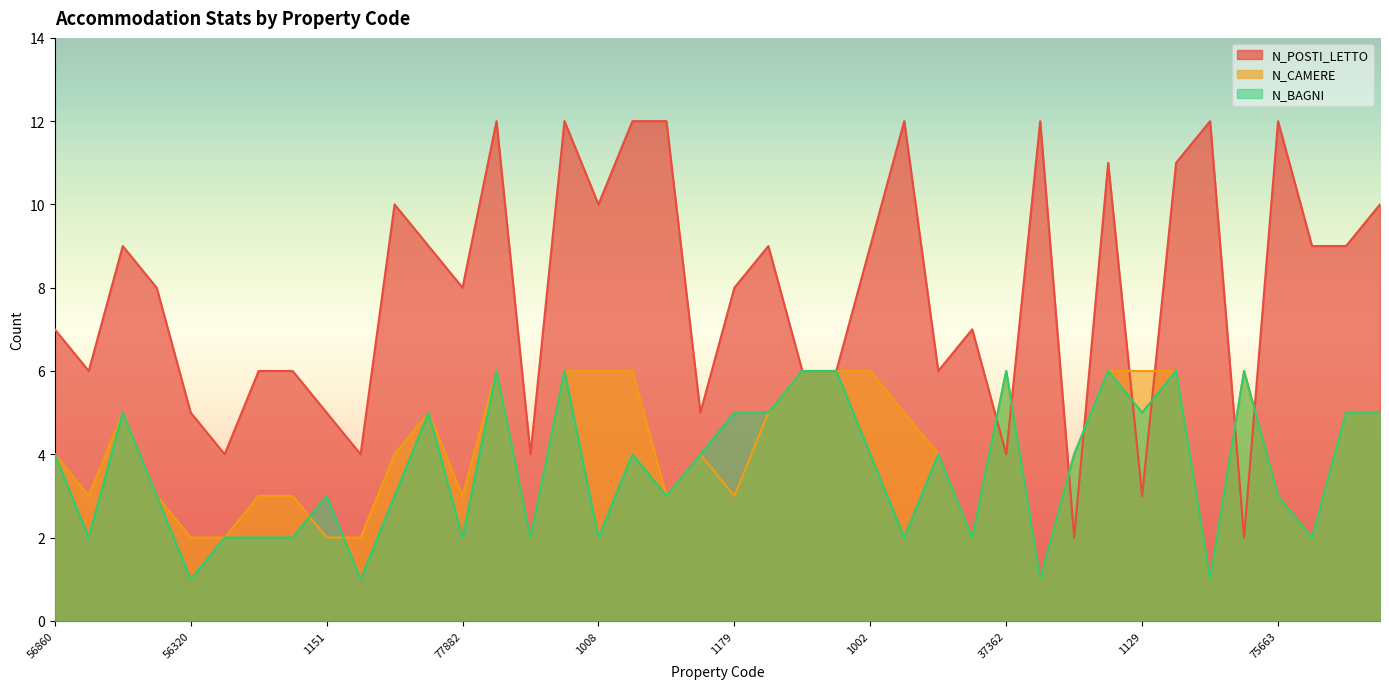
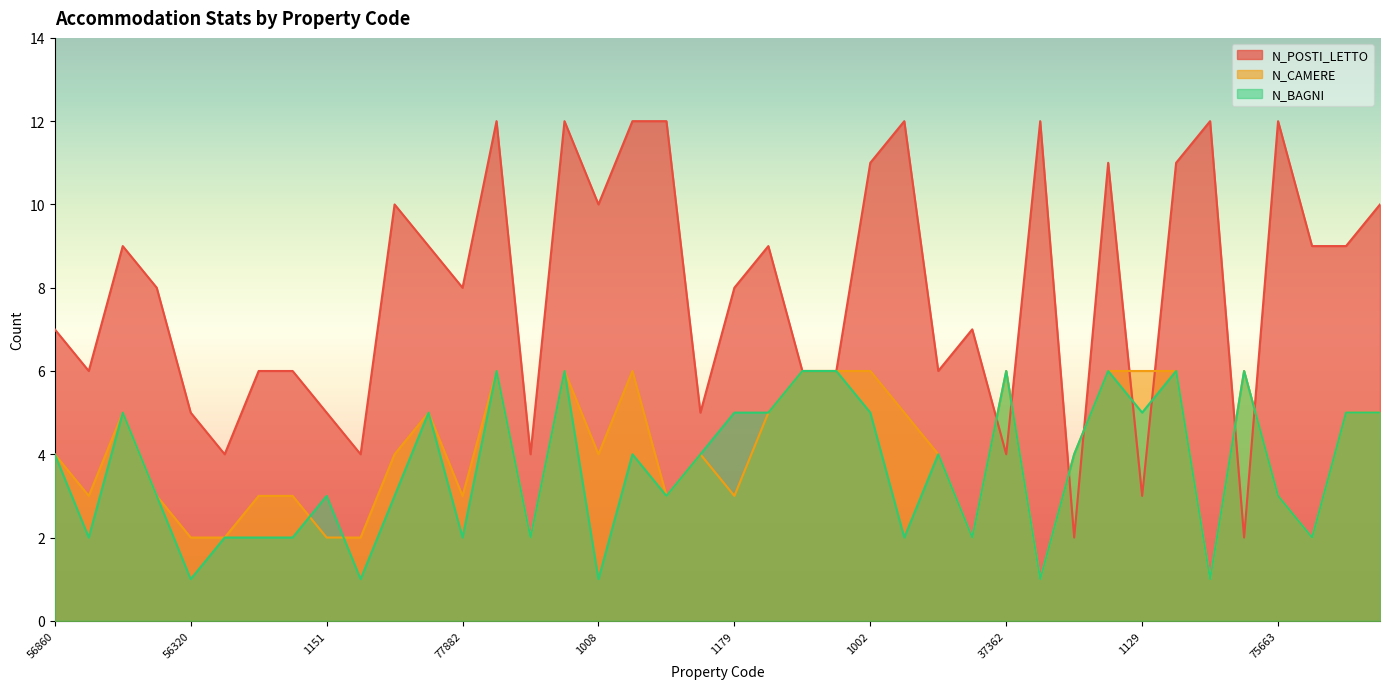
  {
    "N_POSTI_LETTO": {
      "56860": 7,
      "56320": 5,
      "1151": 5,
      "77882": 8,
      "1008": 10,
      "1179": 8,
-     "1002": 9,
+     "1002": 11,
      "37362": 4,
      "1129": 3,
      "75663": 12
    },
    "N_CAMERE": {
      "56320": 2,
      "1151": 2,
      "77882": 3,
-     "1008": 6,
+     "1008": 4,
      "1179": 3,
      "1002": 6,
      "1129": 6
    },
    "N_BAGNI": {
      "56320": 1,
      "1151": 3,
      "77882": 2,
-     "1008": 2,
+     "1008": 1,
      "1179": 5,
-     "1002": 4,
+     "1002": 5,
      "1129": 5
    }
  }
